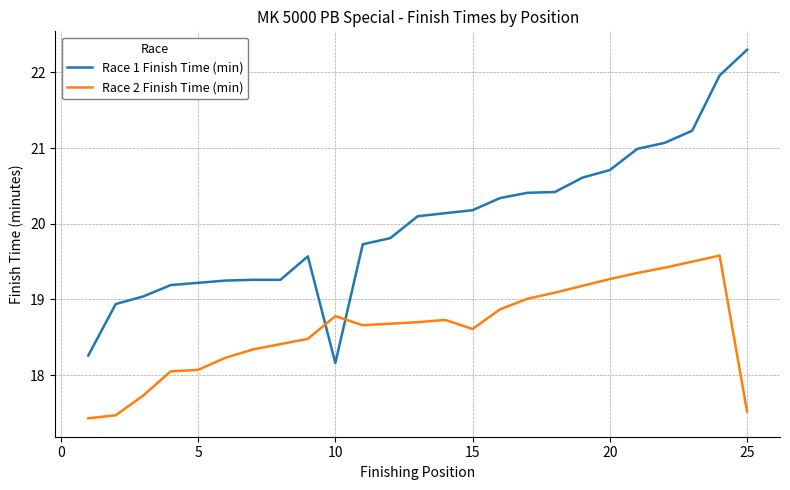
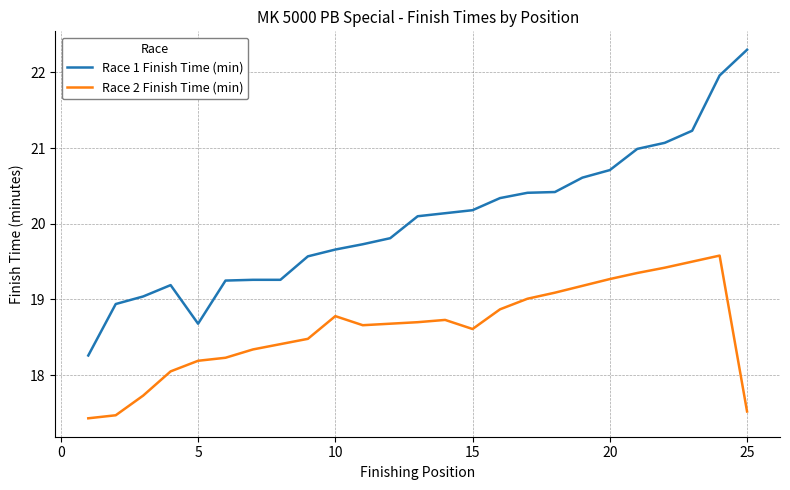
  {
    "Race 1 Finish Time (min)": {
-     "5": 19.2,
-     "10": 18.2,
+     "5": 18.7,
+     "10": 19.7,
      "15": 20.2,
      "20": 20.7,
      "25": 22.3
    },
    "Race 2 Finish Time (min)": {
-     "5": 18.1,
+     "5": 18.2,
      "10": 18.8,
      "15": 18.6,
      "20": 19.3,
      "25": 17.5
    }
  }
